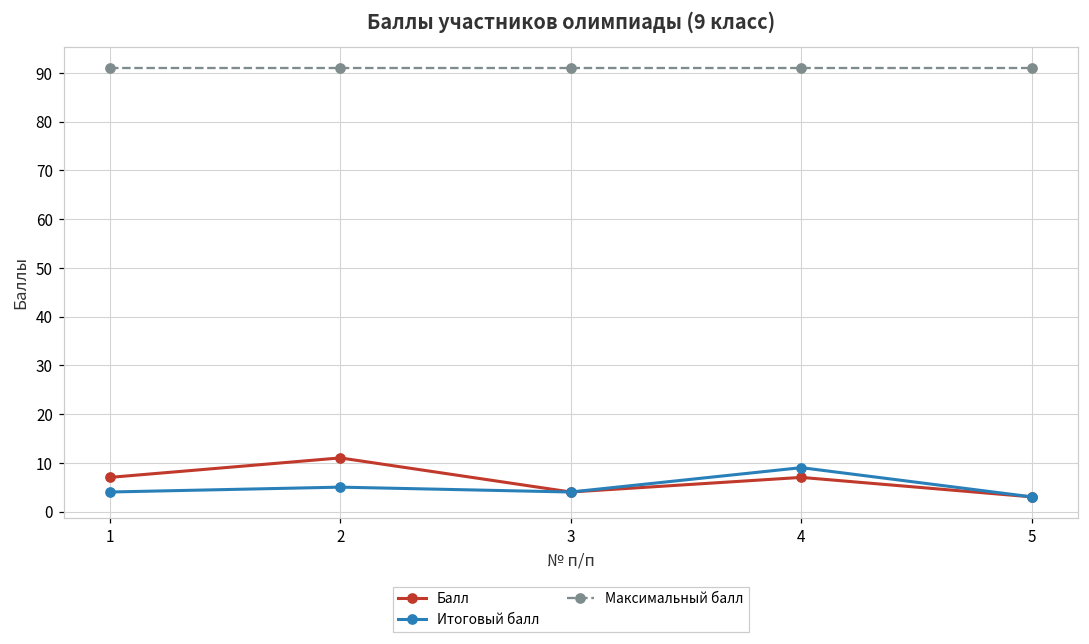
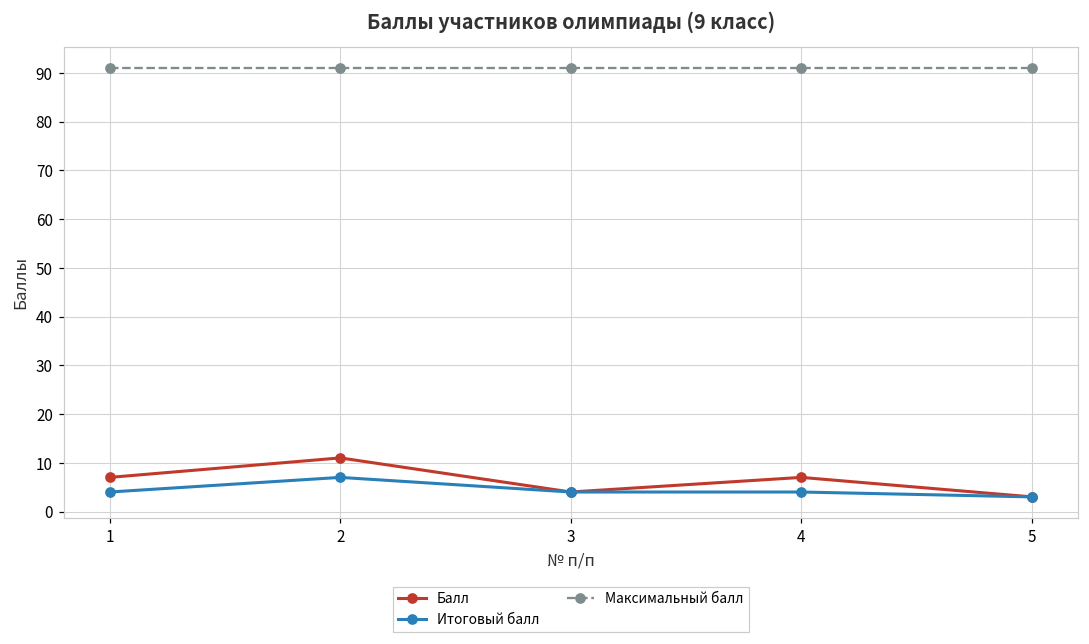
  {
    "Балл": {
      "1": 7,
      "2": 11,
      "4": 7
    },
    "Итоговый балл": {
      "1": 4,
-     "2": 5,
-     "4": 9
+     "2": 7,
+     "4": 4
    },
    "Максимальный балл": {
      "1": 91,
      "2": 91,
      "3": 91,
      "4": 91,
      "5": 91
    }
  }
